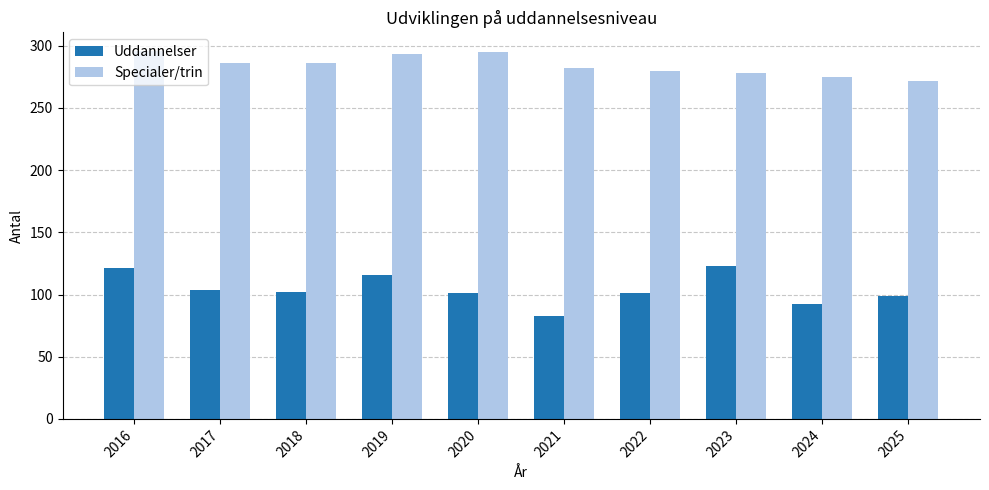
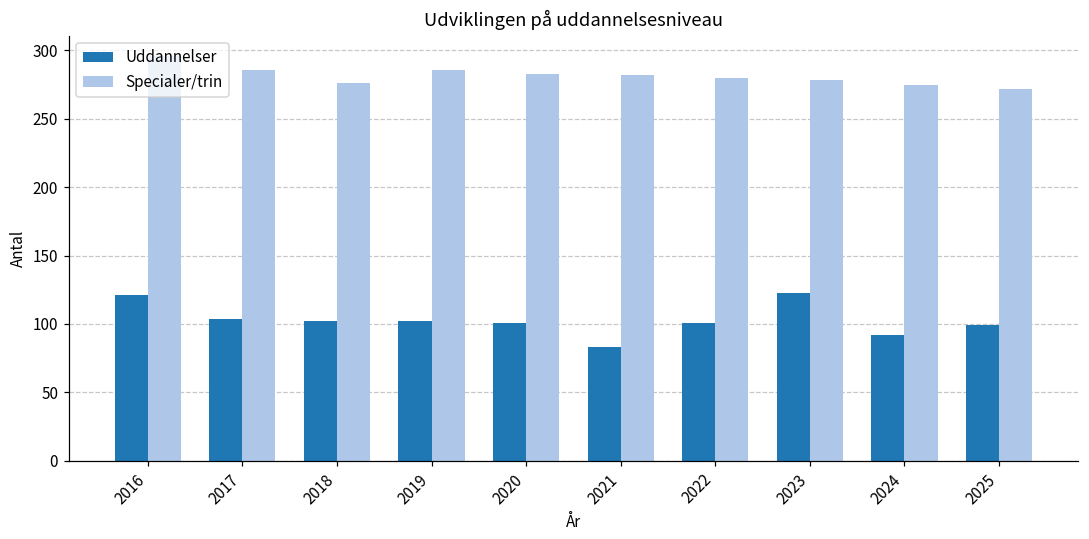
  {
    "Uddannelser": {
      "2016": 121,
      "2017": 104,
      "2018": 102,
-     "2019": 116,
+     "2019": 102,
      "2020": 101,
      "2021": 83,
      "2022": 101,
      "2023": 123,
      "2024": 92,
      "2025": 99
    },
    "Specialer/trin": {
      "2017": 286,
-     "2018": 286,
-     "2019": 293,
-     "2020": 295,
+     "2018": 276,
+     "2019": 286,
+     "2020": 283,
      "2021": 282,
      "2022": 280,
      "2023": 278,
      "2024": 275,
      "2025": 272
    }
  }
